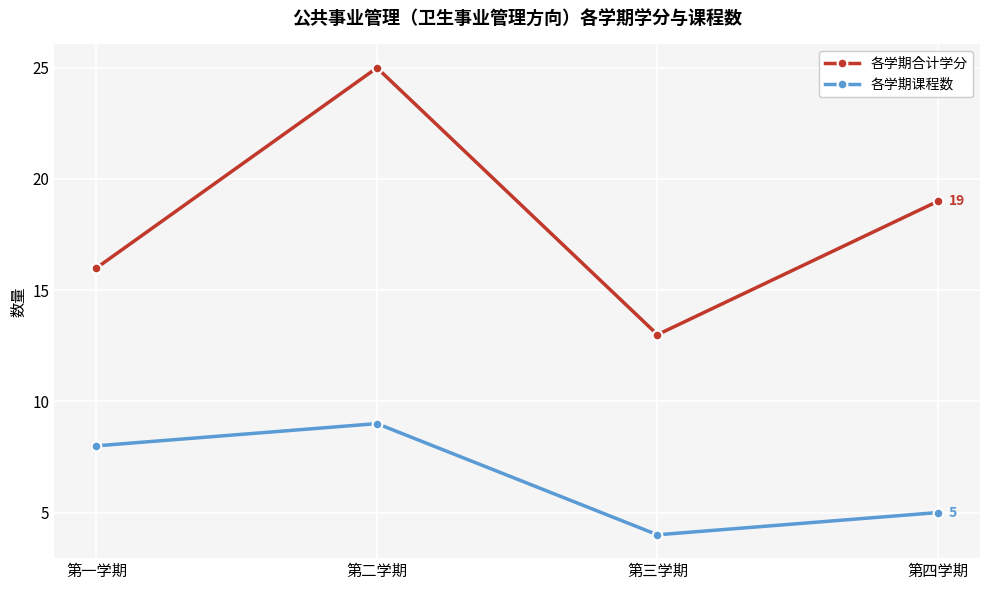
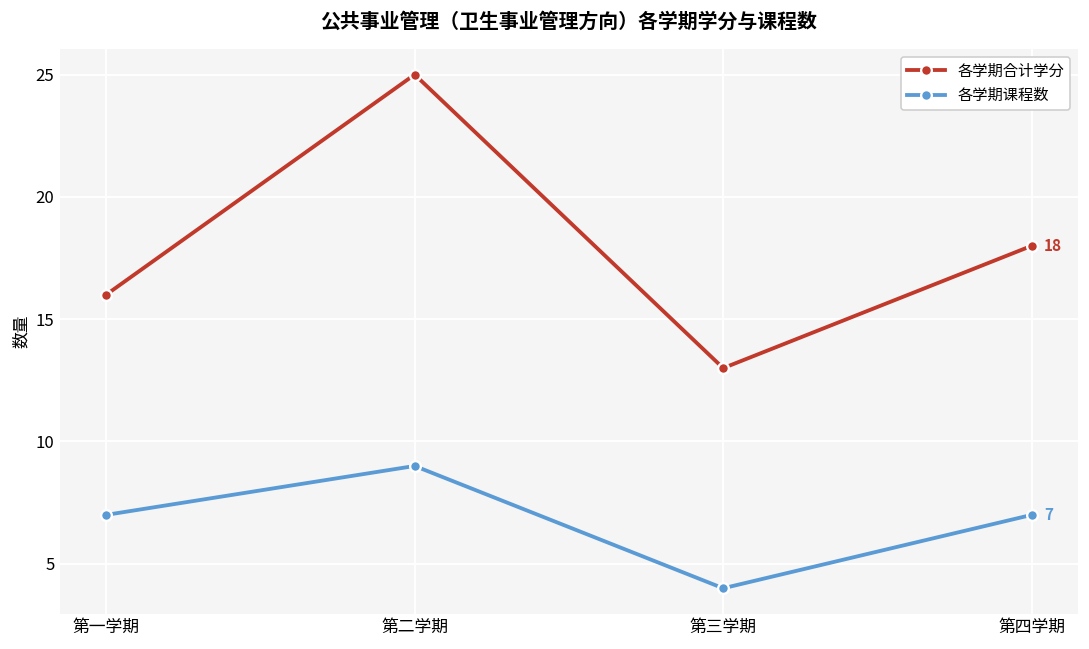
  {
    "各学期合计学分": {
-     "第四学期": 19
+     "第四学期": 18
    },
    "各学期课程数": {
-     "第一学期": 8,
-     "第四学期": 5
+     "第一学期": 7,
+     "第四学期": 7
    }
  }
